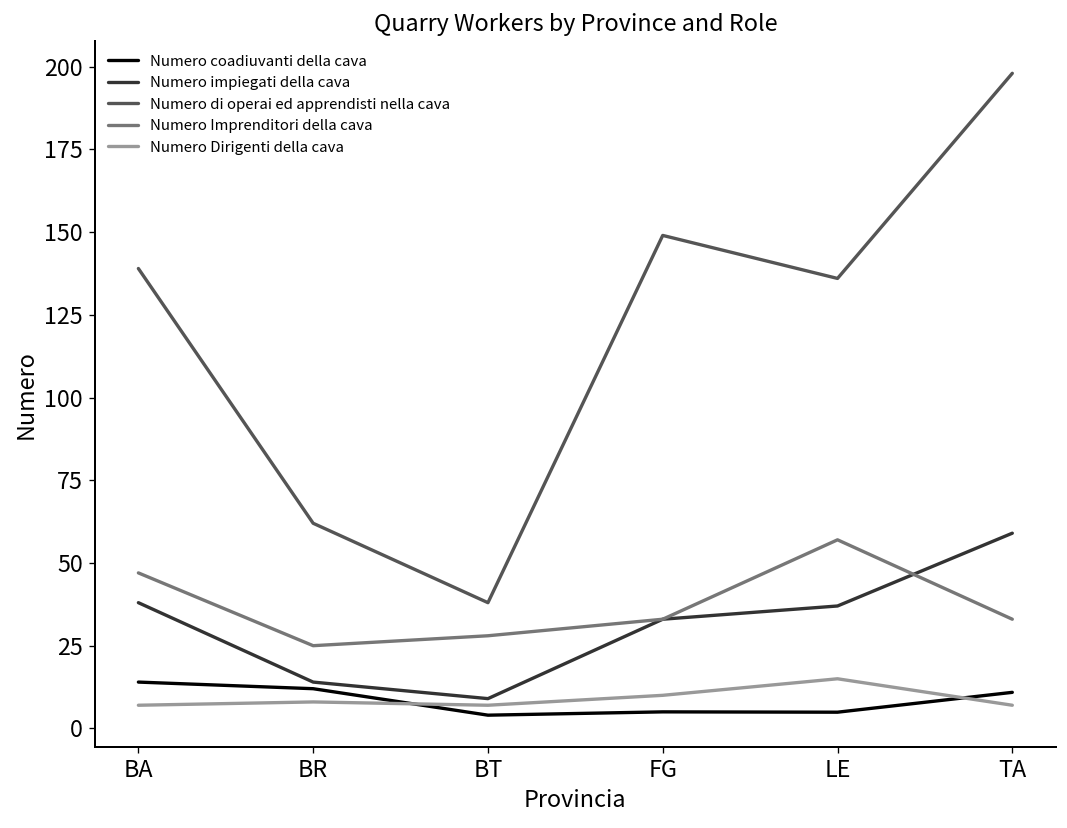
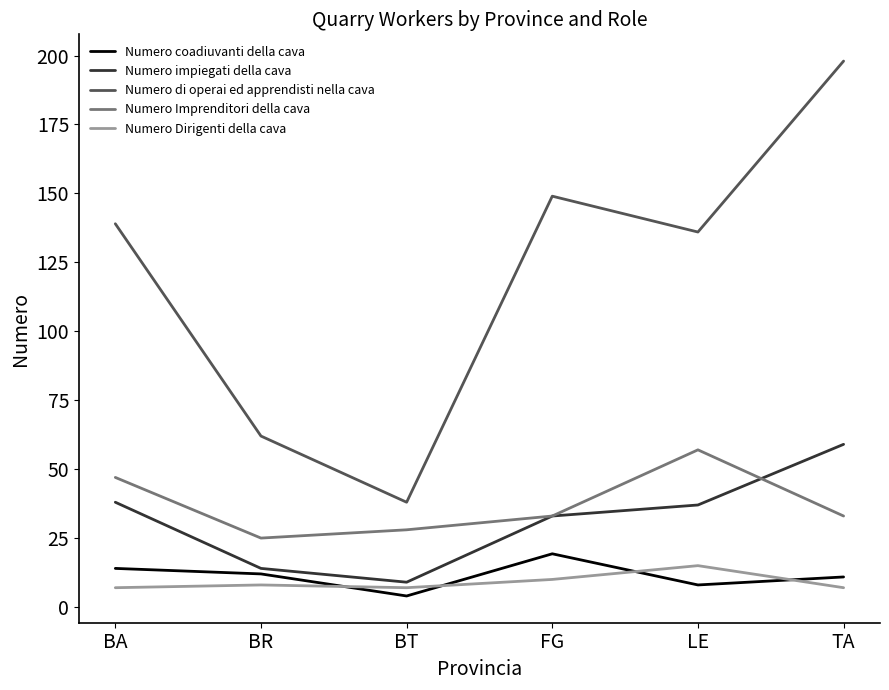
  {
    "Numero coadiuvanti della cava": {
      "BA": 14,
      "BR": 12,
      "BT": 4,
-     "FG": 5,
-     "LE": 5,
+     "FG": 19,
+     "LE": 8,
      "TA": 11
    }
  }
